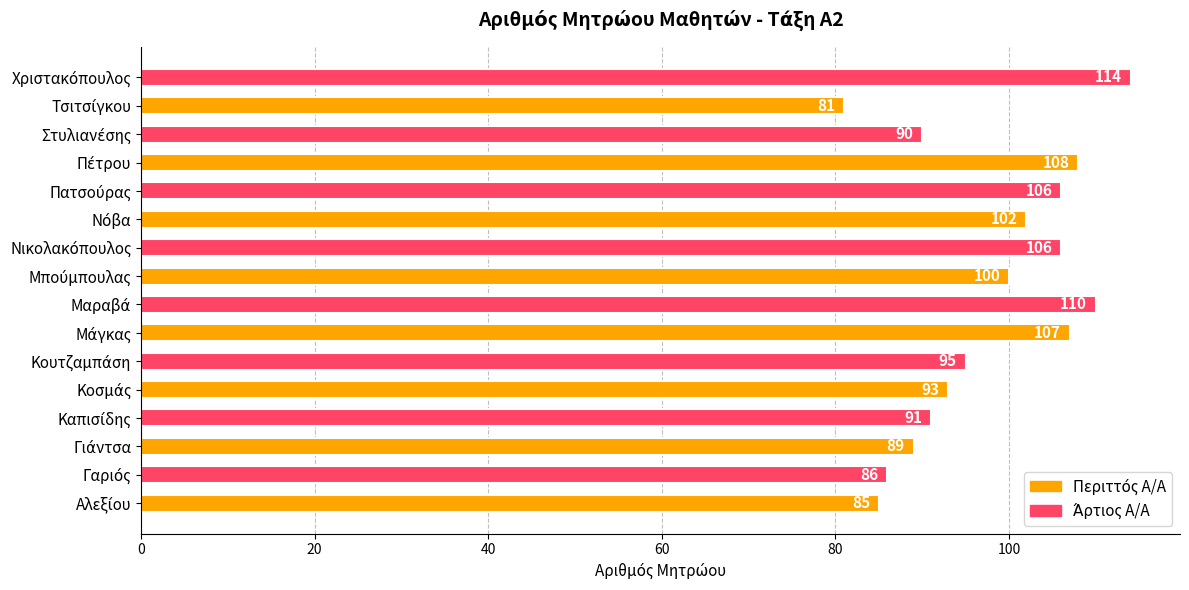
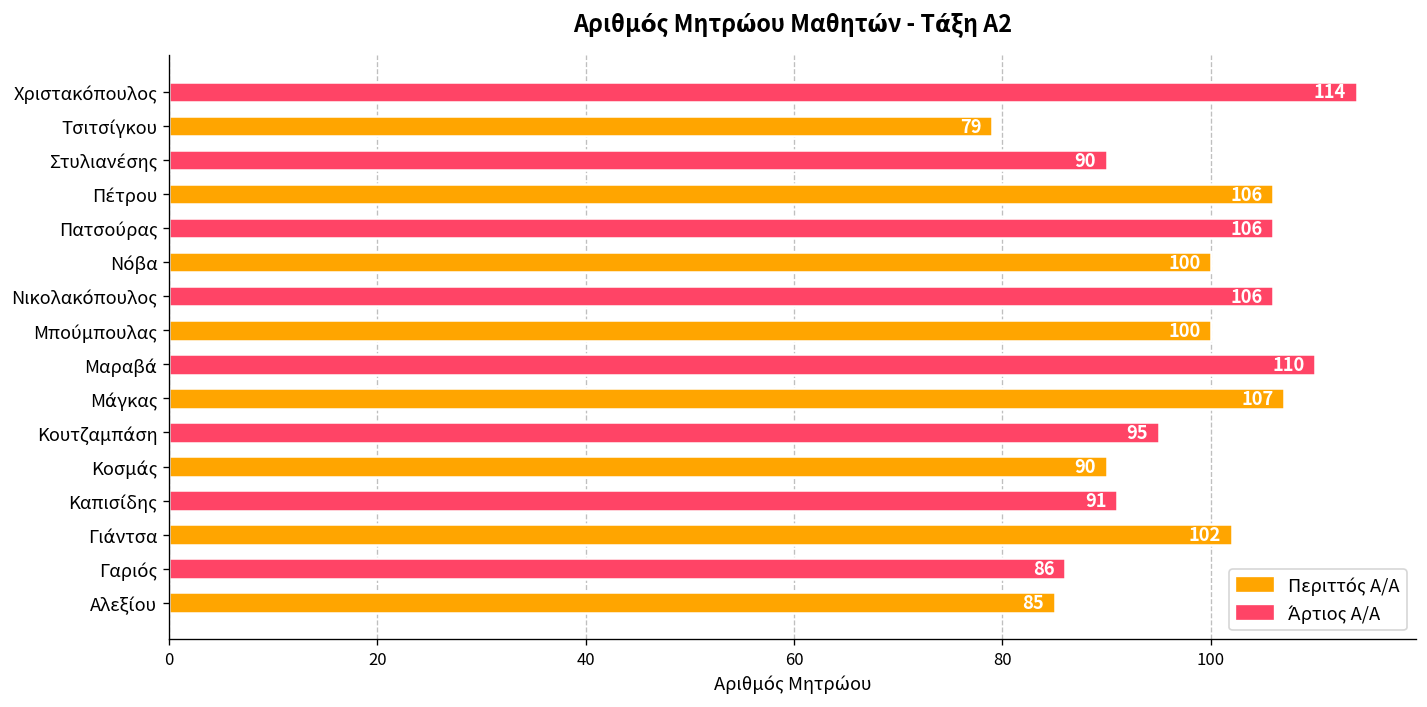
  {
    "Χριστακόπουλος": 114,
-   "Τσιτσίγκου": 81,
+   "Τσιτσίγκου": 79,
    "Στυλιανέσης": 90,
-   "Πέτρου": 108,
+   "Πέτρου": 106,
    "Πατσούρας": 106,
-   "Νόβα": 102,
+   "Νόβα": 100,
    "Νικολακόπουλος": 106,
    "Μπούμπουλας": 100,
    "Μαραβά": 110,
    "Μάγκας": 107,
    "Κουτζαμπάση": 95,
-   "Κοσμάς": 93,
+   "Κοσμάς": 90,
    "Καπισίδης": 91,
-   "Γιάντσα": 89,
+   "Γιάντσα": 102,
    "Γαριός": 86,
    "Αλεξίου": 85
  }
